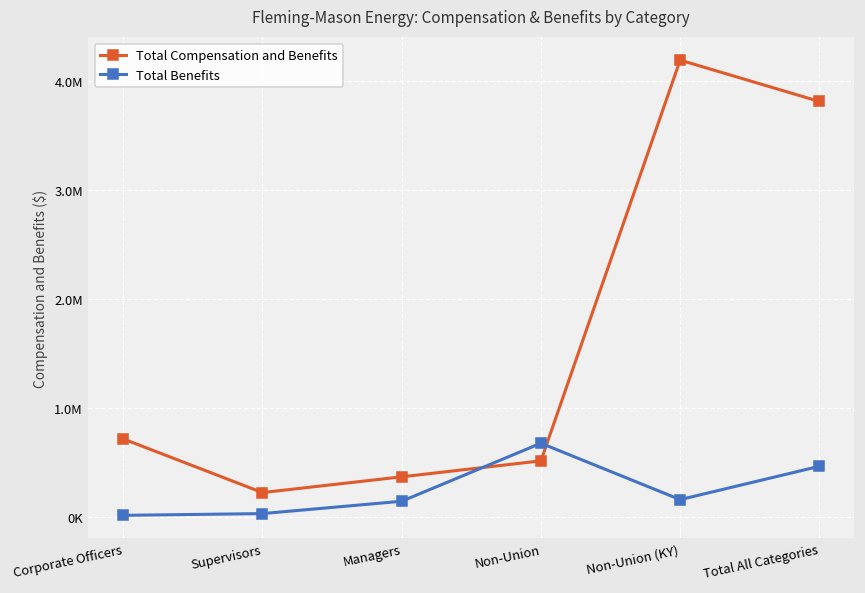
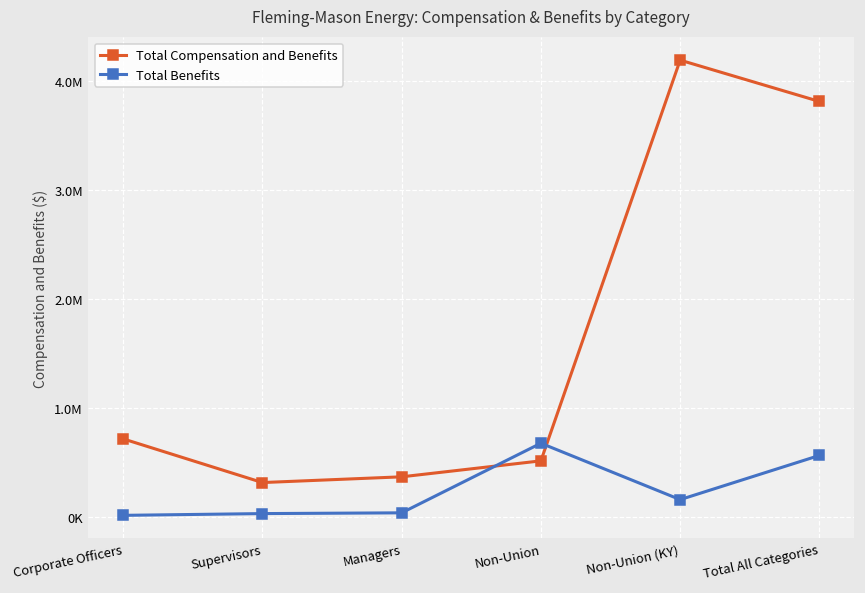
  {
    "Total Compensation and Benefits": {
      "Corporate Officers": 700000,
-     "Supervisors": 200000,
+     "Supervisors": 300000,
      "Managers": 400000,
      "Non-Union": 500000,
      "Non-Union (KY)": 4200000,
      "Total All Categories": 3800000
    },
    "Total Benefits": {
      "Corporate Officers": 0,
      "Supervisors": 0,
-     "Managers": 100000,
+     "Managers": 0,
      "Non-Union": 700000,
      "Non-Union (KY)": 200000,
-     "Total All Categories": 500000
+     "Total All Categories": 600000
    }
  }
